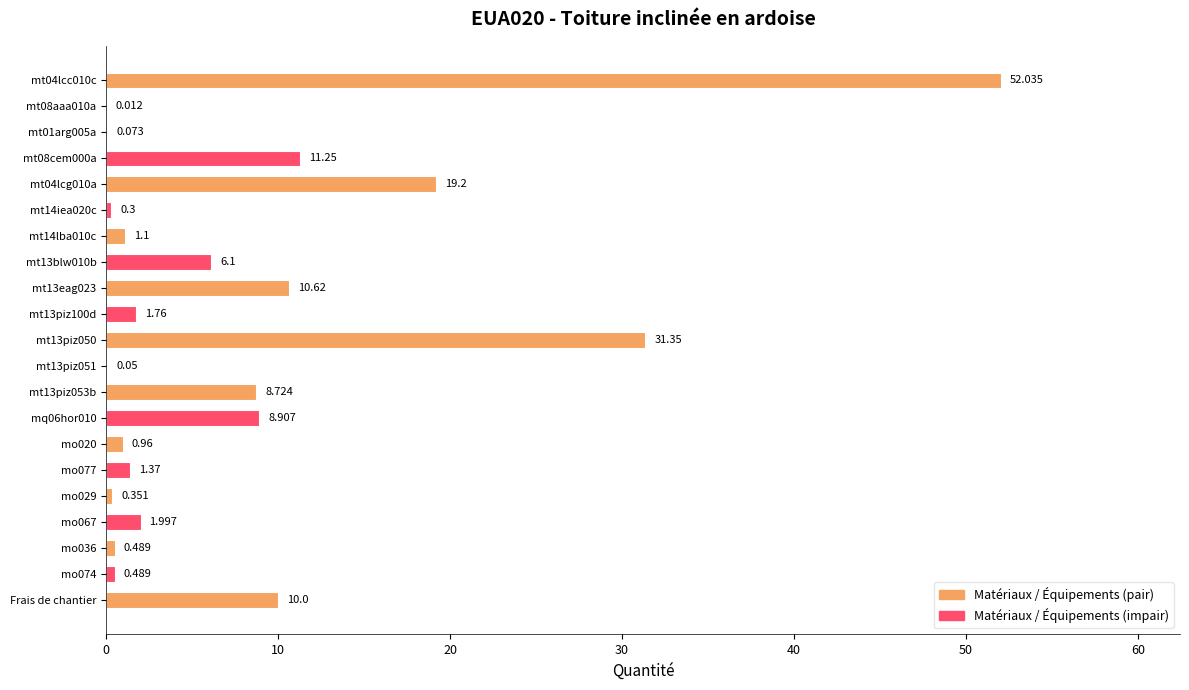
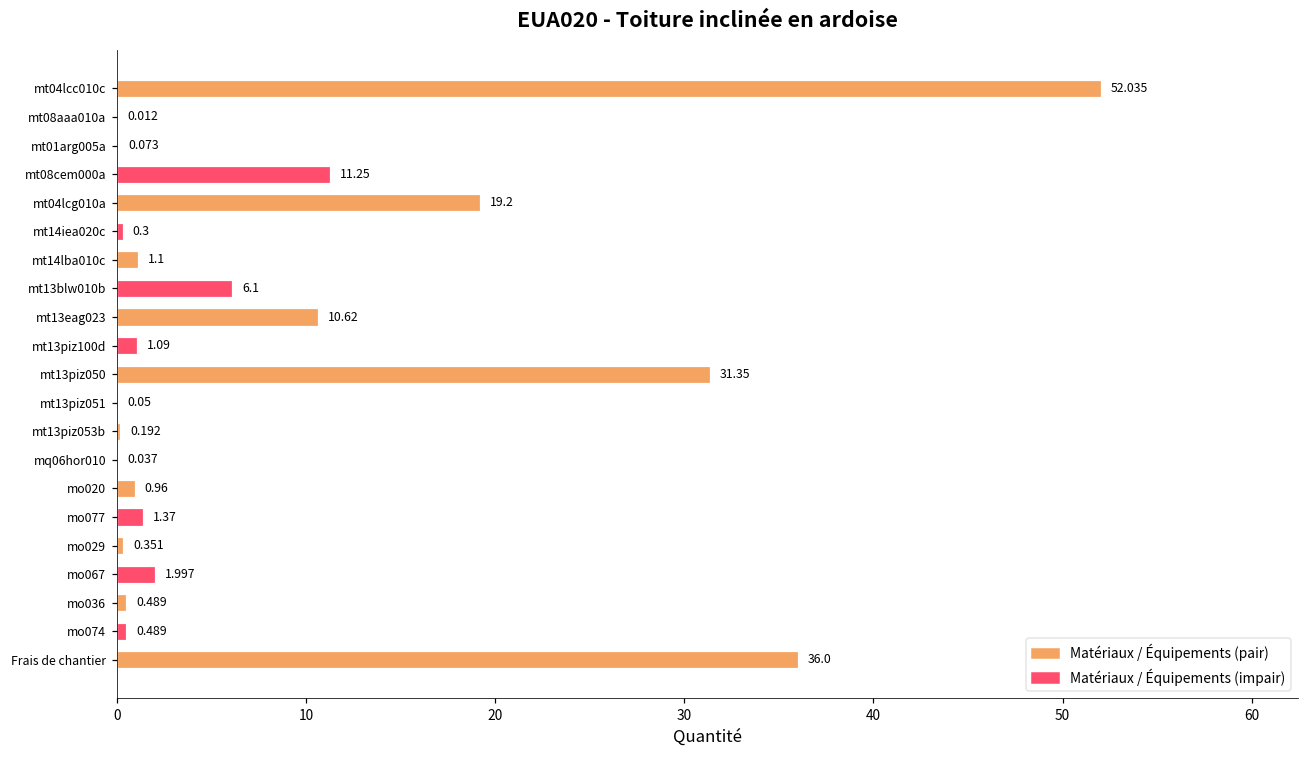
  {
    "mt04lcc010c": 52.035,
    "mt08aaa010a": 0.012,
    "mt01arg005a": 0.073,
    "mt08cem000a": 11.25,
    "mt04lcg010a": 19.2,
    "mt14iea020c": 0.3,
    "mt14lba010c": 1.1,
    "mt13blw010b": 6.1,
    "mt13eag023": 10.62,
-   "mt13piz100d": 1.76,
+   "mt13piz100d": 1.09,
    "mt13piz050": 31.35,
    "mt13piz051": 0.05,
-   "mt13piz053b": 8.724,
-   "mq06hor010": 8.907,
+   "mt13piz053b": 0.192,
+   "mq06hor010": 0.037,
    "mo020": 0.96,
    "mo077": 1.37,
    "mo029": 0.351,
    "mo067": 1.997,
    "mo036": 0.489,
    "mo074": 0.489,
-   "Frais de chantier": 10.0
+   "Frais de chantier": 36.0
  }
